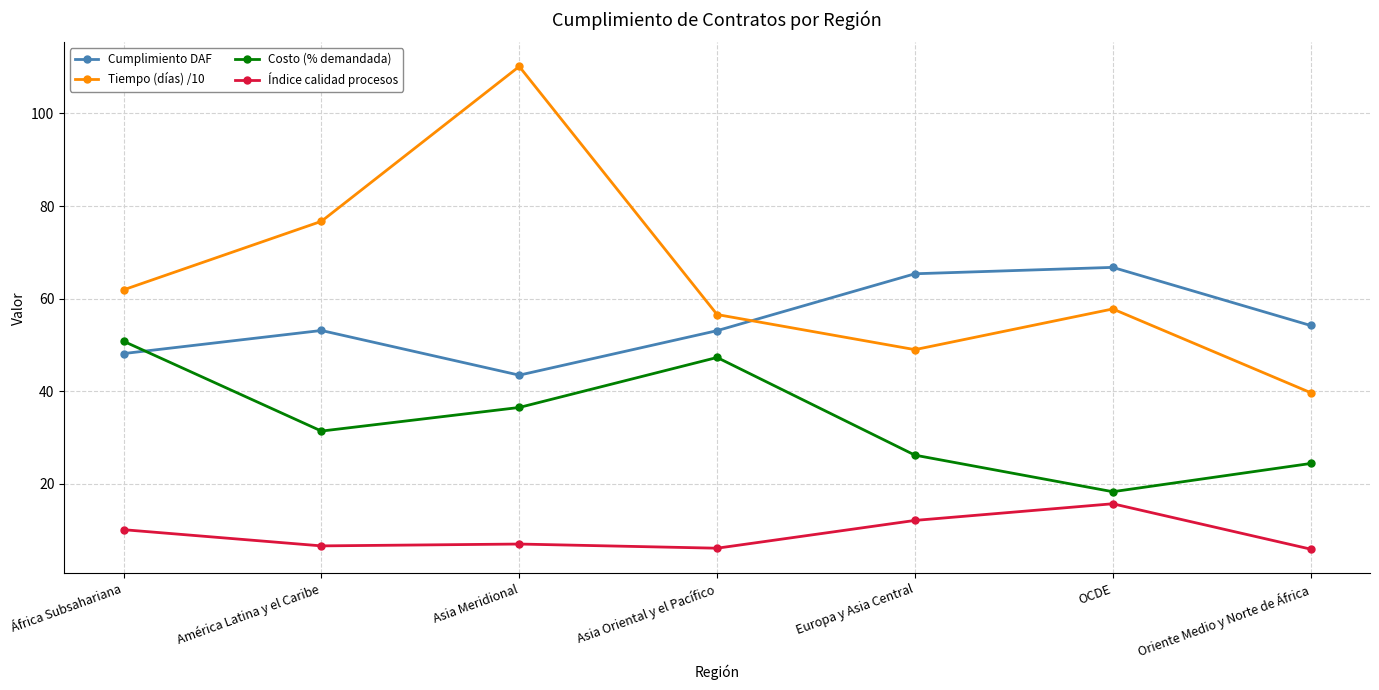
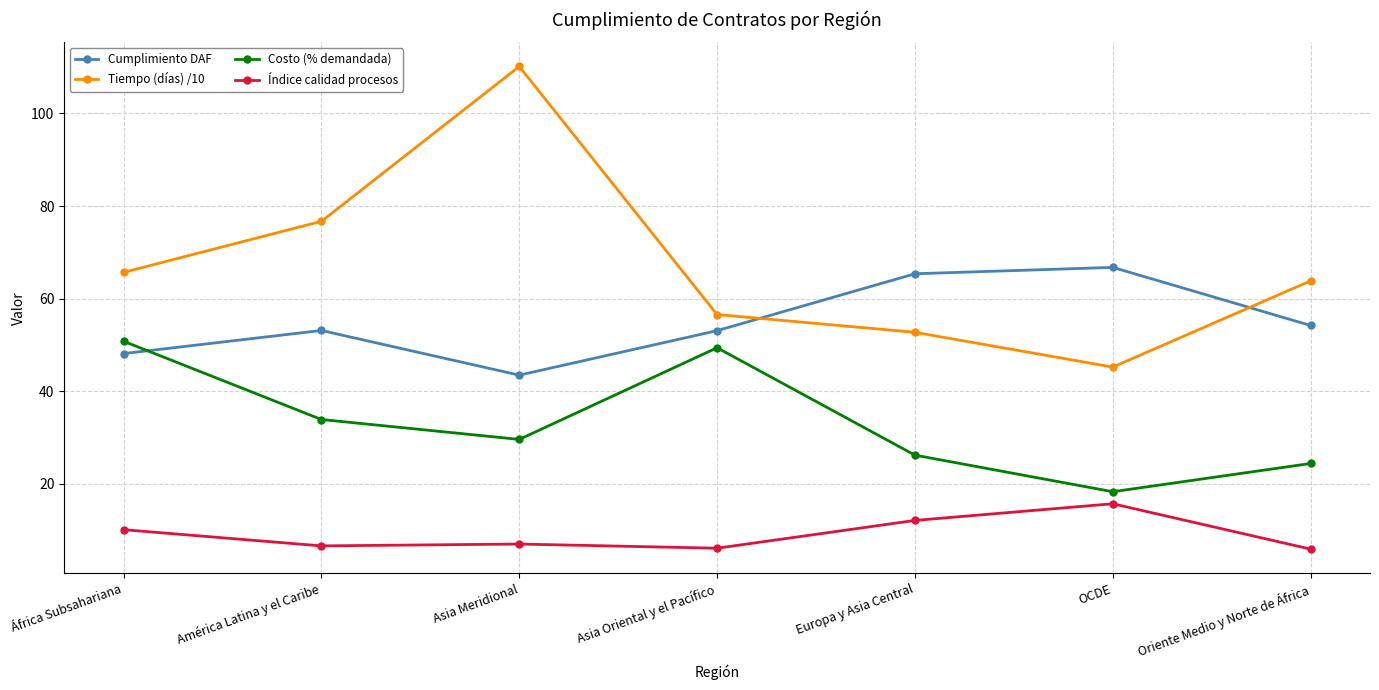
  {
    "Cumplimiento DAF": {
      "África Subsahariana": 48,
      "América Latina y el Caribe": 53,
      "Asia Meridional": 43,
      "Asia Oriental y el Pacífico": 53,
      "Europa y Asia Central": 65,
      "OCDE": 67,
      "Oriente Medio y Norte de África": 54
    },
    "Tiempo (días) /10": {
-     "África Subsahariana": 62,
+     "África Subsahariana": 66,
      "América Latina y el Caribe": 77,
      "Asia Meridional": 110,
      "Asia Oriental y el Pacífico": 57,
-     "Europa y Asia Central": 49,
-     "OCDE": 58,
-     "Oriente Medio y Norte de África": 40
+     "Europa y Asia Central": 53,
+     "OCDE": 45,
+     "Oriente Medio y Norte de África": 64
    },
    "Costo (% demandada)": {
      "África Subsahariana": 51,
-     "América Latina y el Caribe": 31,
-     "Asia Meridional": 37,
-     "Asia Oriental y el Pacífico": 47,
+     "América Latina y el Caribe": 34,
+     "Asia Meridional": 30,
+     "Asia Oriental y el Pacífico": 49,
      "Europa y Asia Central": 26,
      "OCDE": 18,
      "Oriente Medio y Norte de África": 24
    },
    "Índice calidad procesos": {
      "África Subsahariana": 10,
      "América Latina y el Caribe": 7,
      "Asia Meridional": 7,
      "Asia Oriental y el Pacífico": 6,
      "Europa y Asia Central": 12,
      "OCDE": 16,
      "Oriente Medio y Norte de África": 6
    }
  }
